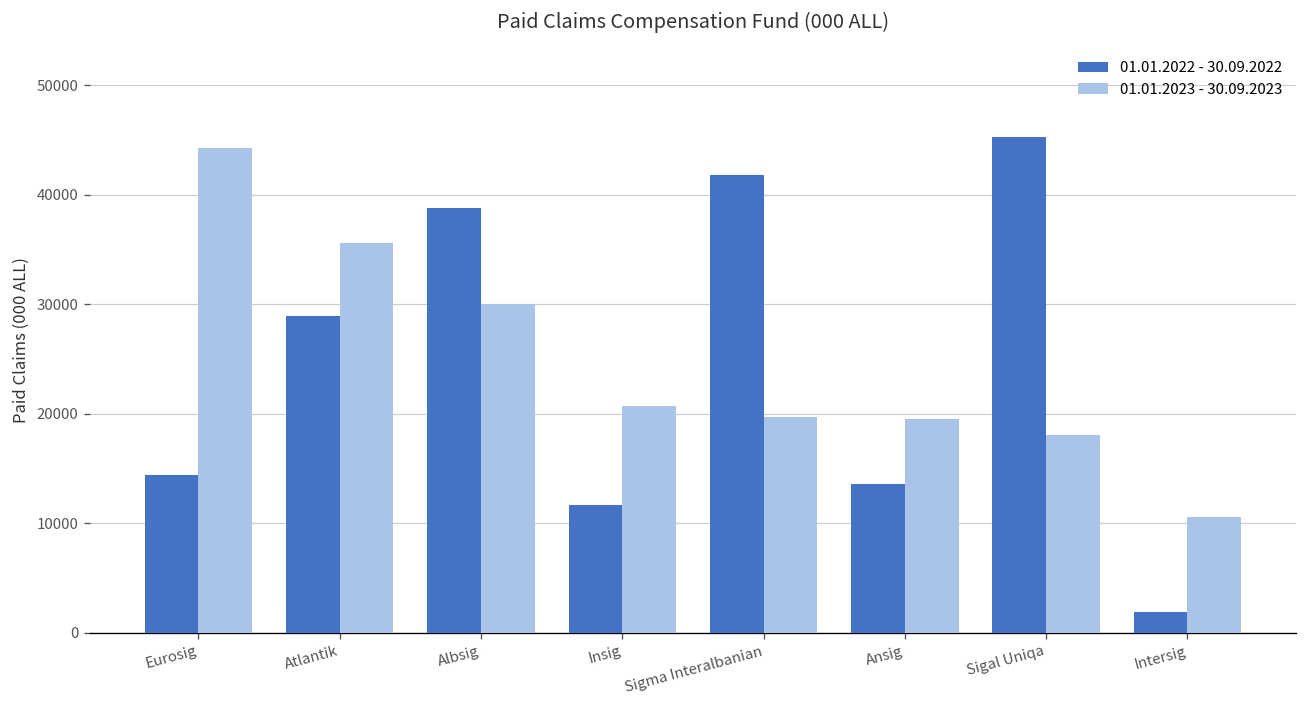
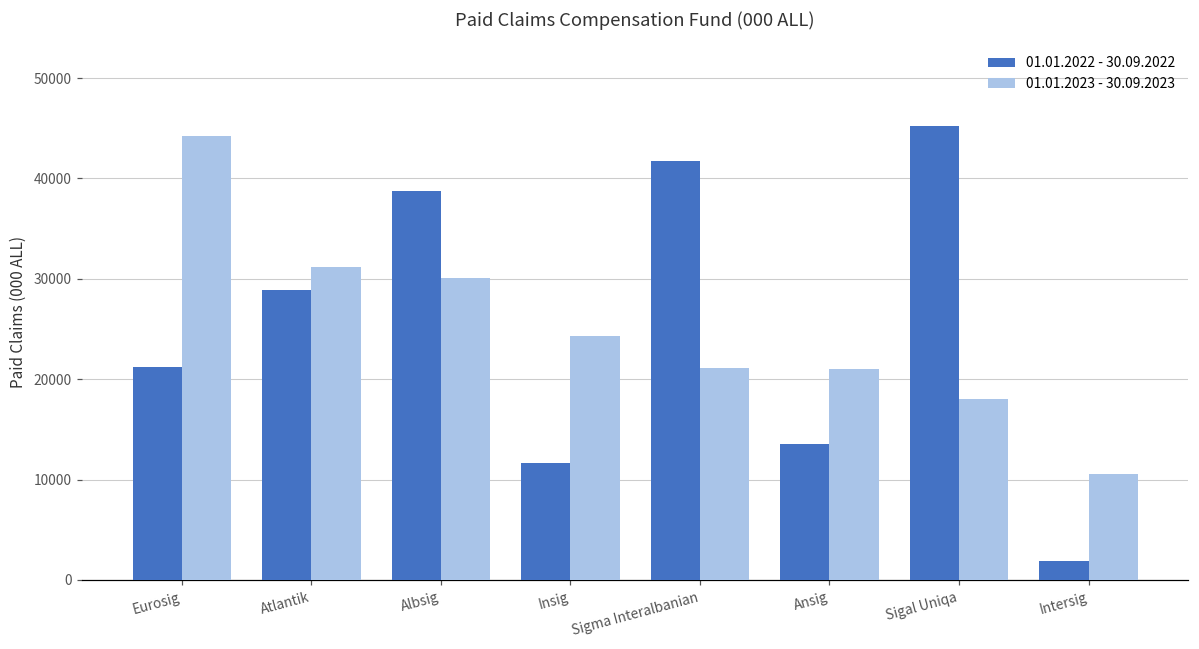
  {
    "01.01.2022 - 30.09.2022": {
-     "Eurosig": 14000,
+     "Eurosig": 21000,
      "Atlantik": 29000,
      "Albsig": 39000,
      "Insig": 12000,
      "Sigma Interalbanian": 42000,
      "Ansig": 14000,
      "Sigal Uniqa": 45000,
      "Intersig": 2000
    },
    "01.01.2023 - 30.09.2023": {
      "Eurosig": 44000,
-     "Atlantik": 36000,
+     "Atlantik": 31000,
      "Albsig": 30000,
-     "Insig": 21000,
-     "Sigma Interalbanian": 20000,
-     "Ansig": 20000,
+     "Insig": 24000,
+     "Sigma Interalbanian": 21000,
+     "Ansig": 21000,
      "Sigal Uniqa": 18000,
      "Intersig": 11000
    }
  }
